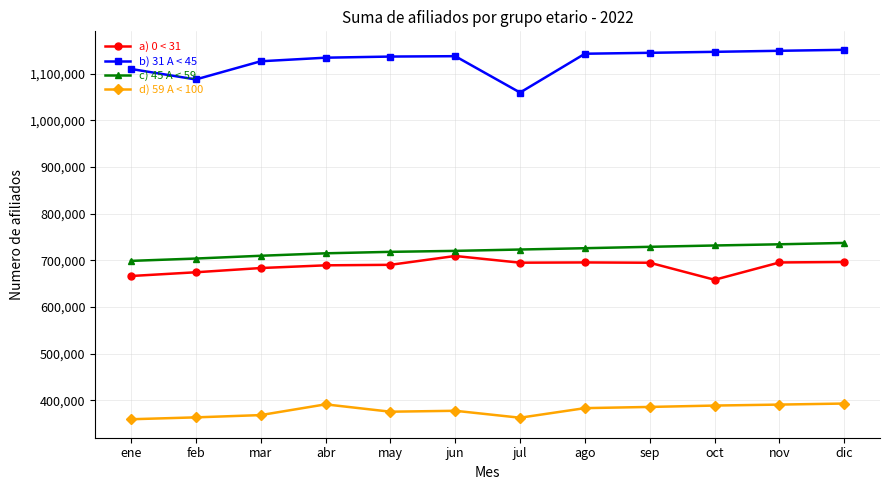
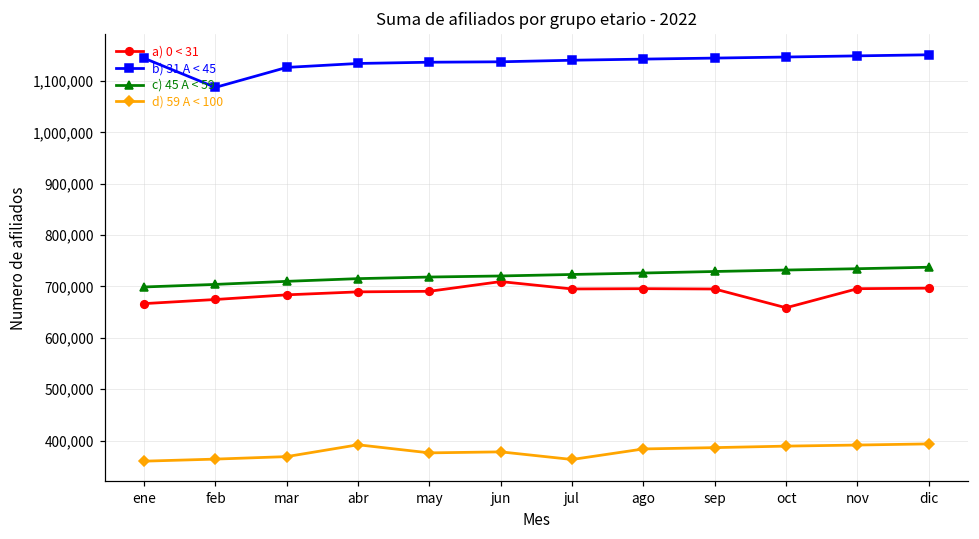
  {
    "a) 0 < 31": {
      "ene": "670,000",
      "feb": "670,000",
      "mar": "680,000",
      "abr": "690,000",
      "may": "690,000",
      "jun": "710,000",
      "jul": "700,000",
      "ago": "700,000",
      "sep": "690,000",
      "oct": "660,000",
      "nov": "700,000",
      "dic": "700,000"
    },
    "b) 31 A < 45": {
-     "ene": "1,110,000",
+     "ene": "1,140,000",
      "feb": "1,090,000",
      "mar": "1,130,000",
      "abr": "1,130,000",
      "may": "1,140,000",
      "jun": "1,140,000",
-     "jul": "1,060,000",
+     "jul": "1,140,000",
      "ago": "1,140,000",
      "sep": "1,140,000",
      "oct": "1,150,000",
      "nov": "1,150,000",
      "dic": "1,150,000"
    },
    "c) 45 A < 59": {
      "ene": "700,000",
      "feb": "700,000",
      "mar": "710,000",
      "abr": "720,000",
      "may": "720,000",
      "jun": "720,000",
      "jul": "720,000",
      "ago": "730,000",
      "sep": "730,000",
      "oct": "730,000",
      "nov": "730,000",
      "dic": "740,000"
    },
    "d) 59 A < 100": {
      "ene": "360,000",
      "feb": "360,000",
      "mar": "370,000",
      "abr": "390,000",
      "may": "380,000",
      "jun": "380,000",
      "jul": "360,000",
      "ago": "380,000",
      "sep": "390,000",
      "oct": "390,000",
      "nov": "390,000",
      "dic": "390,000"
    }
  }
